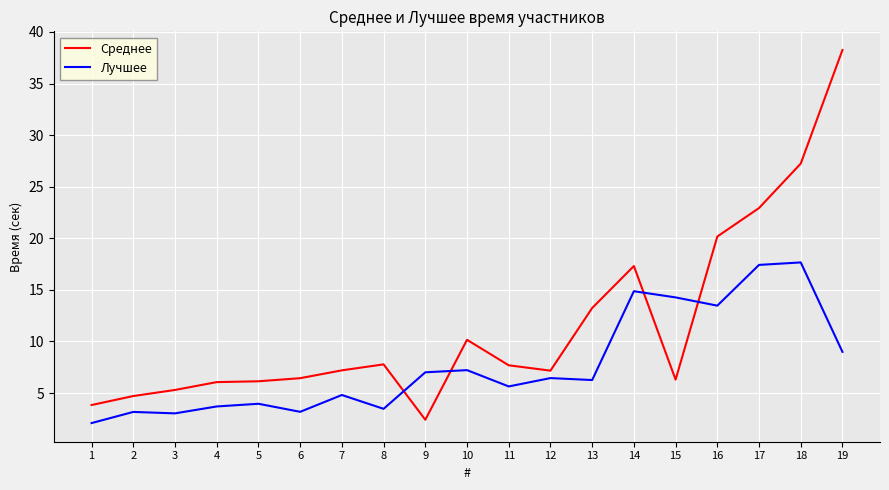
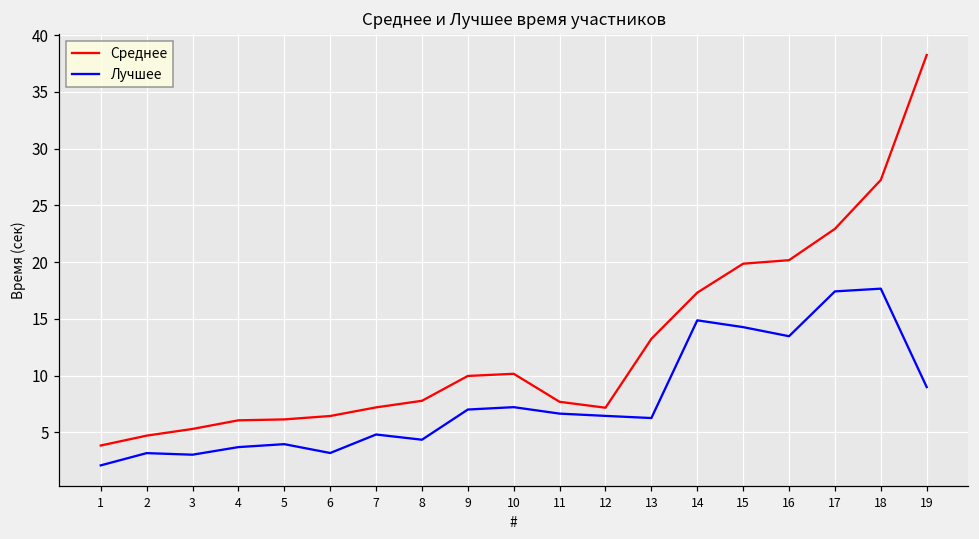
  {
    "Среднее": {
      "1": 3.8,
      "2": 4.7,
      "3": 5.3,
      "4": 6.1,
      "5": 6.1,
      "6": 6.4,
      "7": 7.2,
      "8": 7.8,
-     "9": 2.4,
+     "9": 10.0,
      "10": 10.2,
      "11": 7.7,
      "12": 7.2,
      "13": 13.2,
      "14": 17.3,
-     "15": 6.3,
+     "15": 19.9,
      "16": 20.2,
      "17": 22.9,
      "18": 27.2,
      "19": 38.3
    },
    "Лучшее": {
      "1": 2.1,
      "2": 3.2,
      "3": 3.0,
      "4": 3.7,
      "5": 4.0,
      "6": 3.2,
      "7": 4.8,
-     "8": 3.5,
+     "8": 4.4,
      "9": 7.0,
      "10": 7.2,
-     "11": 5.6,
+     "11": 6.7,
      "12": 6.5,
      "13": 6.3,
      "14": 14.9,
      "15": 14.3,
      "16": 13.5,
      "17": 17.4,
      "18": 17.7,
      "19": 9.0
    }
  }
